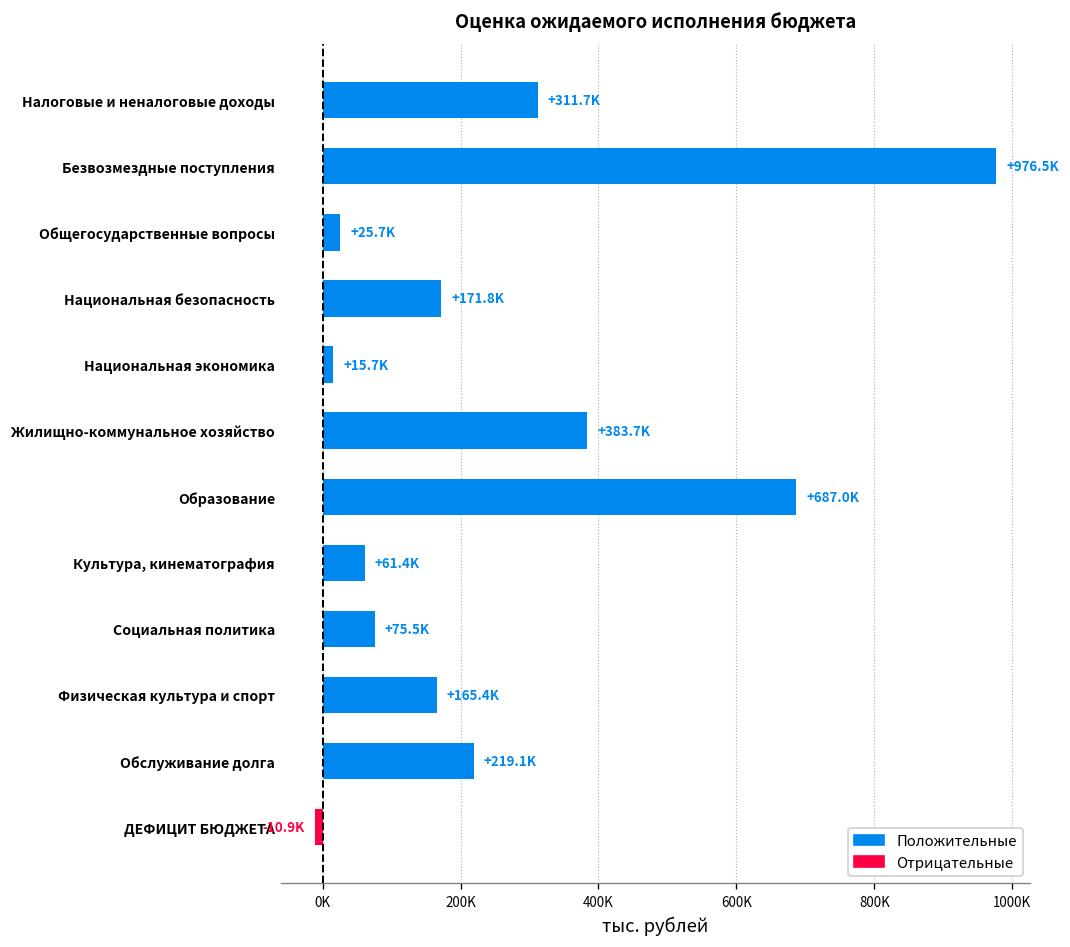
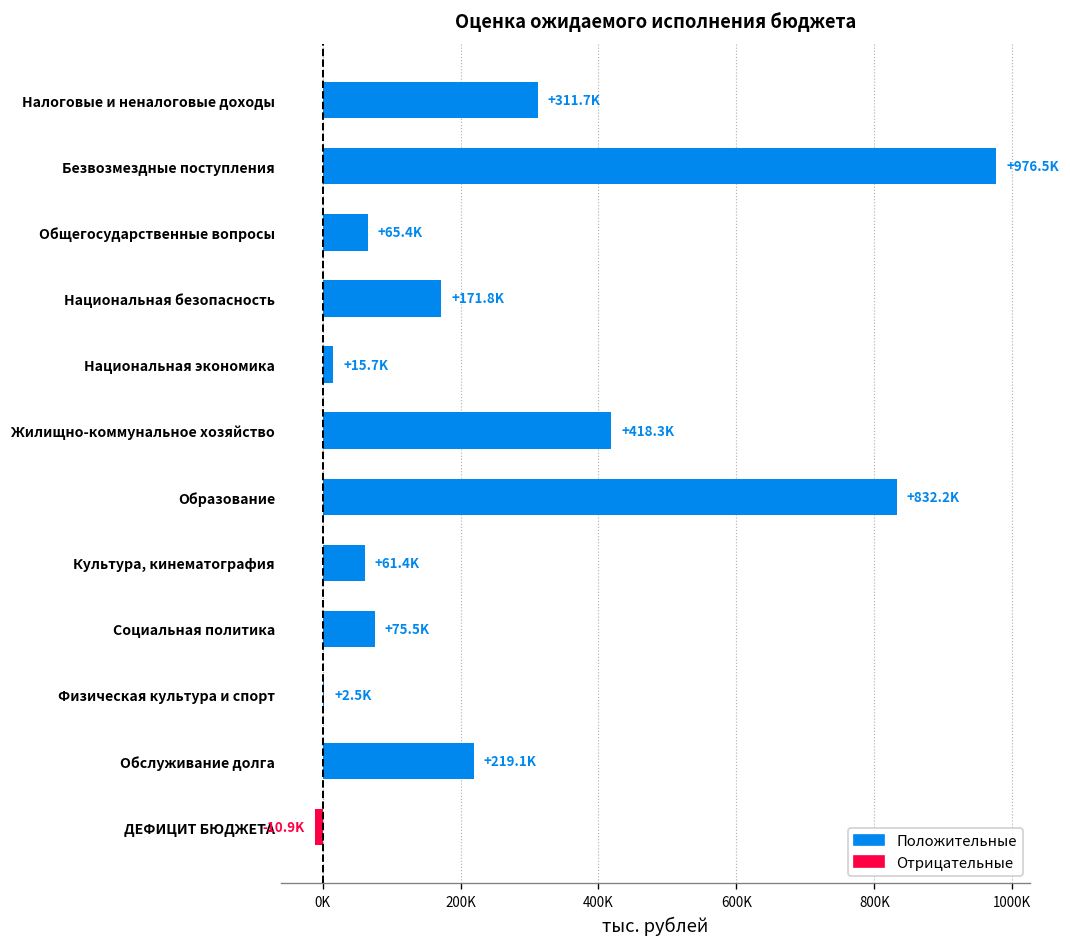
  {
    "Налоговые и неналоговые доходы": "+311.7K",
    "Безвозмездные поступления": "+976.5K",
-   "Общегосударственные вопросы": "+25.7K",
+   "Общегосударственные вопросы": "+65.4K",
    "Национальная безопасность": "+171.8K",
    "Национальная экономика": "+15.7K",
-   "Жилищно-коммунальное хозяйство": "+383.7K",
-   "Образование": "+687.0K",
+   "Жилищно-коммунальное хозяйство": "+418.3K",
+   "Образование": "+832.2K",
    "Культура, кинематография": "+61.4K",
    "Социальная политика": "+75.5K",
-   "Физическая культура и спорт": "+165.4K",
+   "Физическая культура и спорт": "+2.5K",
    "Обслуживание долга": "+219.1K",
    "ДЕФИЦИТ БЮДЖЕТА": "-10.9K"
  }
